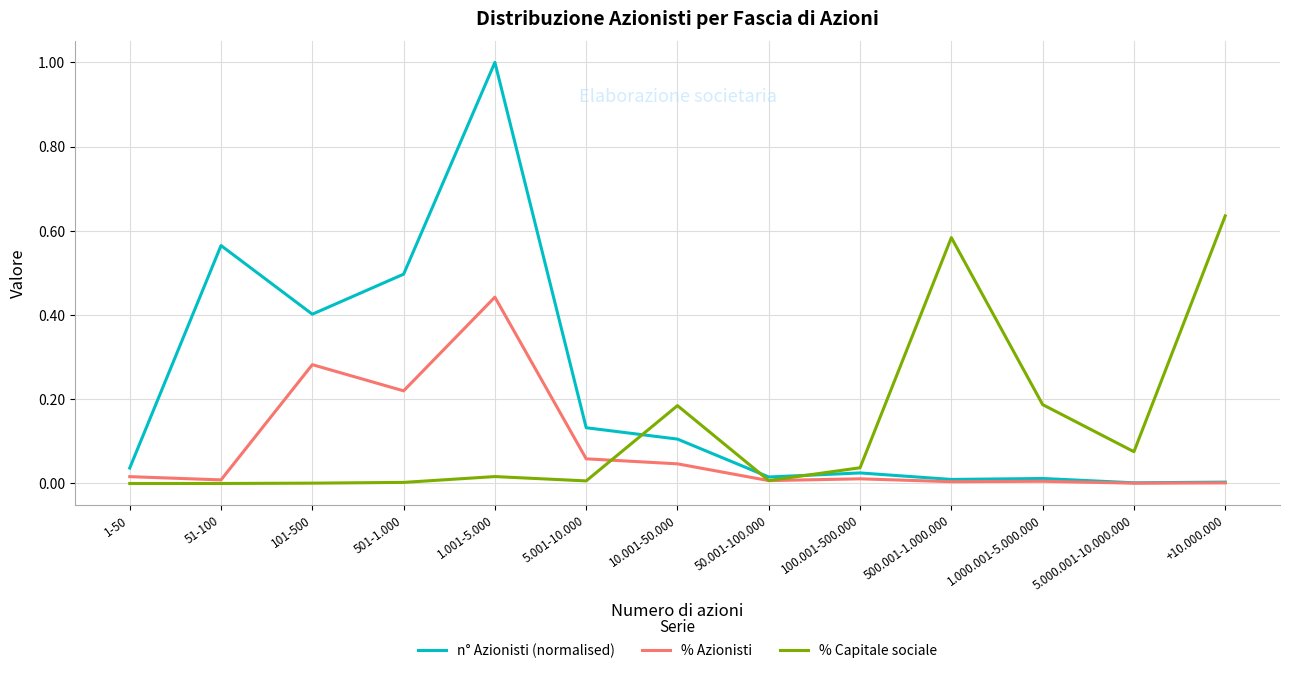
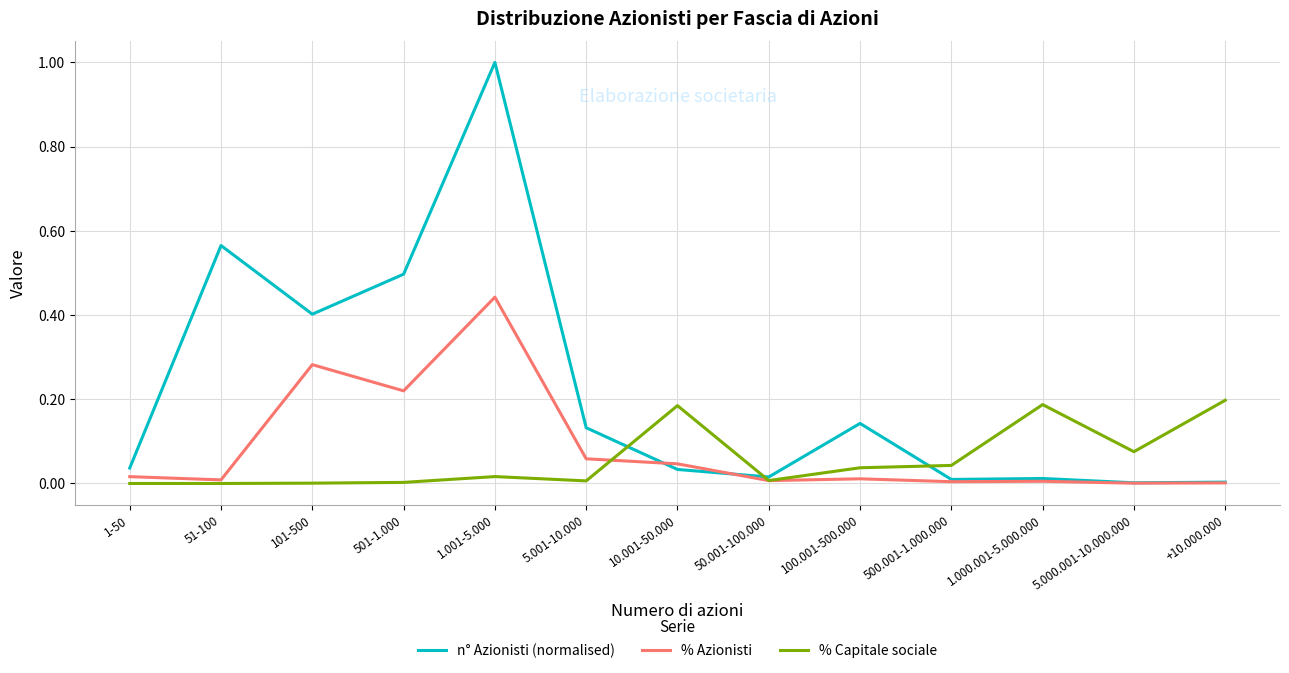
  {
    "n° Azionisti (normalised)": {
      "1-50": 0.04,
      "51-100": 0.57,
      "101-500": 0.40,
      "501-1.000": 0.50,
      "1.001-5.000": 1.00,
      "5.001-10.000": 0.13,
-     "10.001-50.000": 0.11,
+     "10.001-50.000": 0.03,
      "50.001-100.000": 0.02,
-     "100.001-500.000": 0.03,
+     "100.001-500.000": 0.14,
      "1.000.001-5.000.000": 0.01
    },
    "% Azionisti": {
      "1-50": 0.02,
      "51-100": 0.01,
      "101-500": 0.28,
      "501-1.000": 0.22,
      "1.001-5.000": 0.44,
      "5.001-10.000": 0.06,
      "10.001-50.000": 0.05,
      "100.001-500.000": 0.01,
      "1.000.001-5.000.000": 0.01
    },
    "% Capitale sociale": {
      "1-50": 0.00,
      "51-100": 0.00,
      "101-500": 0.00,
      "501-1.000": 0.00,
      "1.001-5.000": 0.02,
      "5.001-10.000": 0.01,
      "10.001-50.000": 0.18,
      "100.001-500.000": 0.04,
-     "500.001-1.000.000": 0.58,
+     "500.001-1.000.000": 0.04,
      "1.000.001-5.000.000": 0.19,
      "5.000.001-10.000.000": 0.08,
-     "+10.000.000": 0.64
+     "+10.000.000": 0.20
    }
  }
